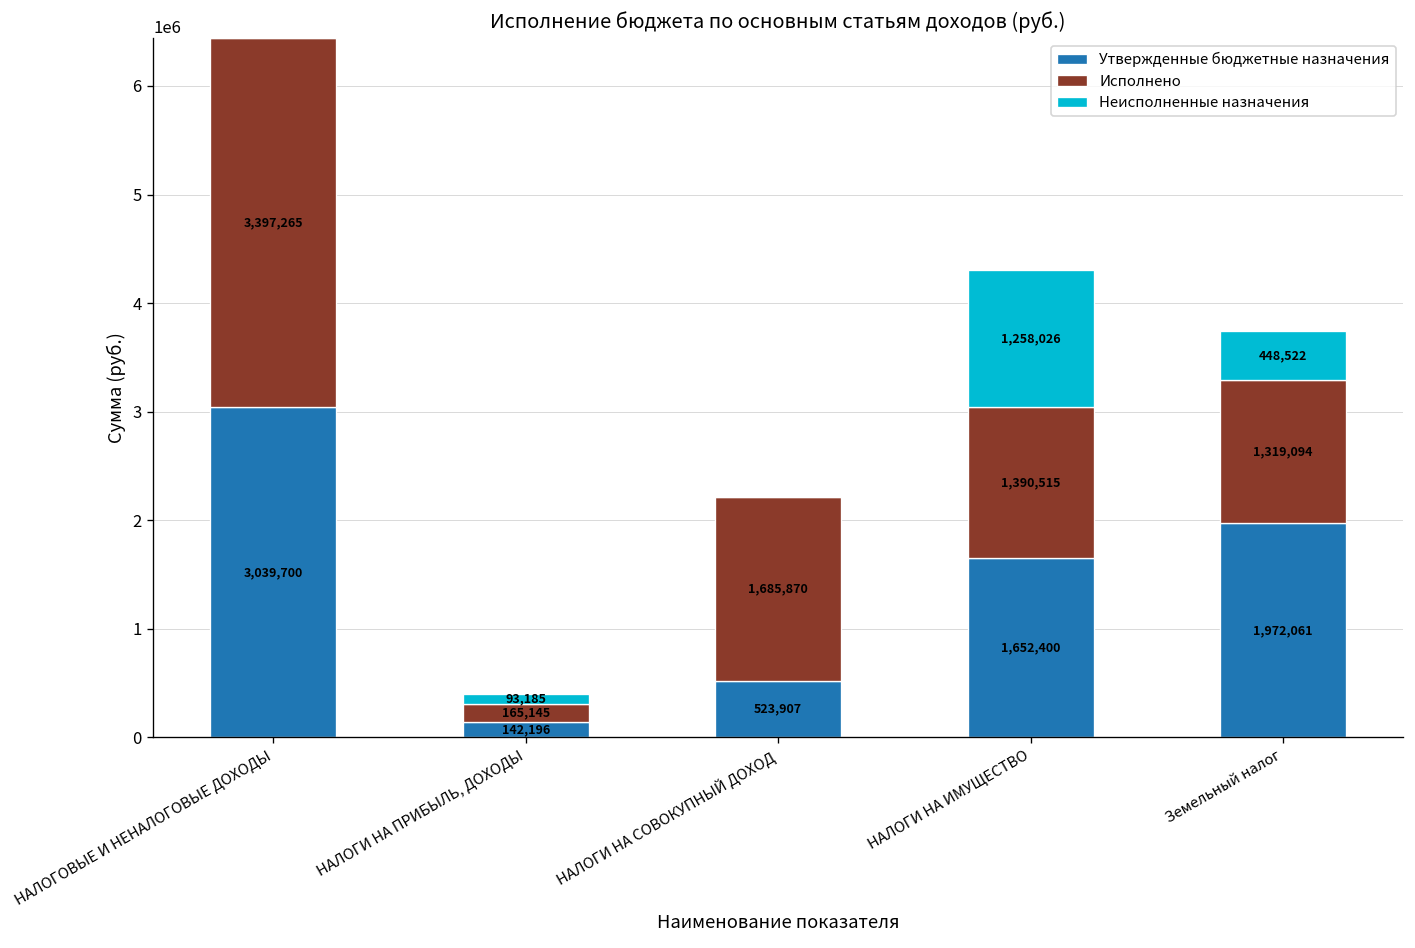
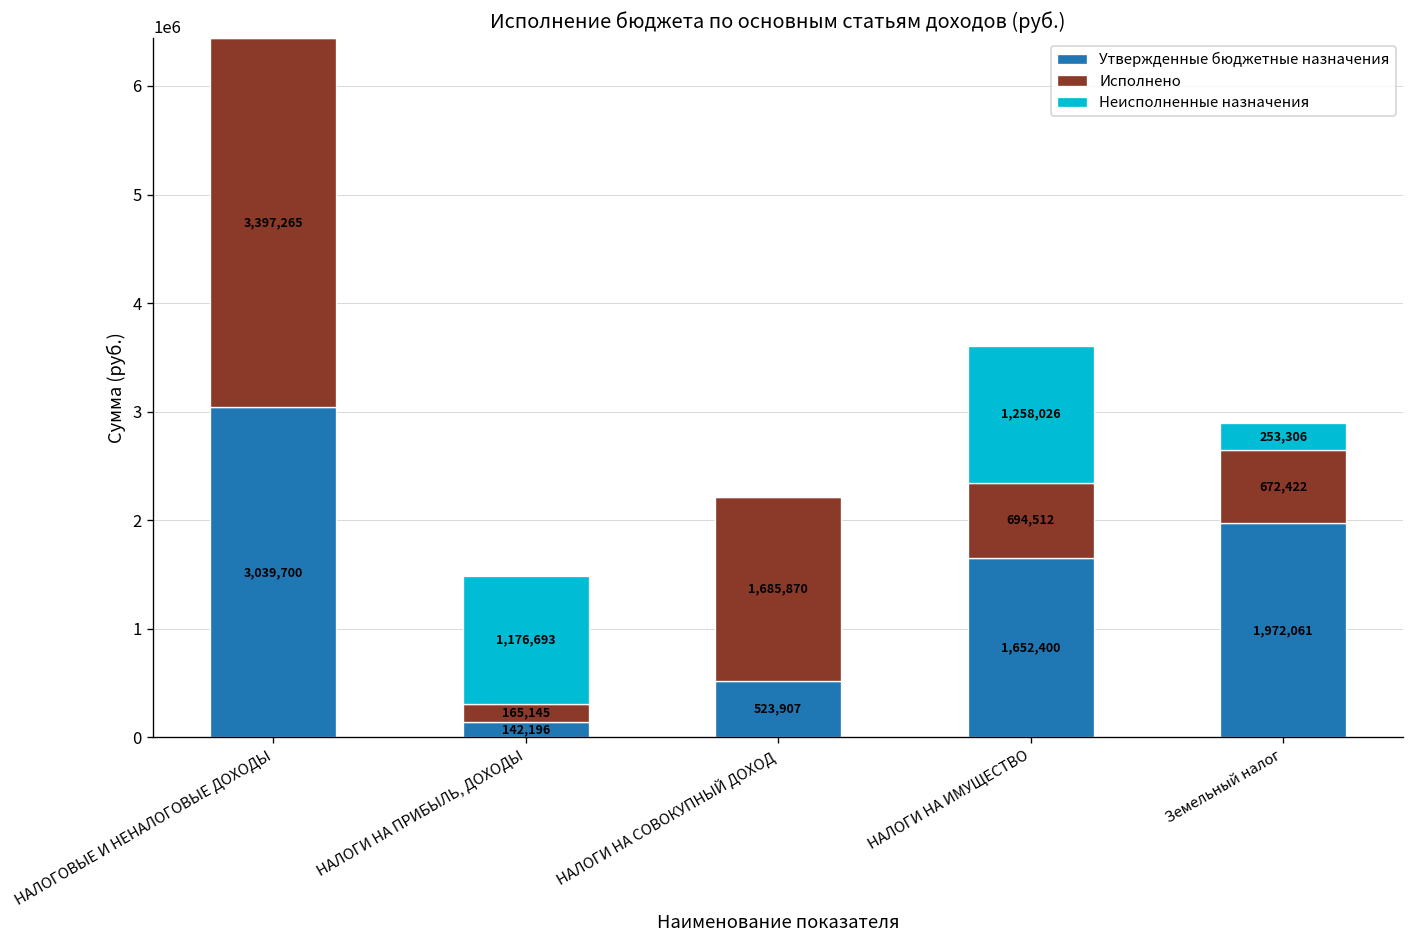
  {
    "Утвержденные бюджетные назначения": {
      "НАЛОГОВЫЕ И НЕНАЛОГОВЫЕ ДОХОДЫ": "3,039,700",
      "НАЛОГИ НА ПРИБЫЛЬ, ДОХОДЫ": "142,196",
      "НАЛОГИ НА СОВОКУПНЫЙ ДОХОД": "523,907",
      "НАЛОГИ НА ИМУЩЕСТВО": "1,652,400",
      "Земельный налог": "1,972,061"
    },
    "Исполнено": {
      "НАЛОГОВЫЕ И НЕНАЛОГОВЫЕ ДОХОДЫ": "3,397,265",
      "НАЛОГИ НА ПРИБЫЛЬ, ДОХОДЫ": "165,145",
      "НАЛОГИ НА СОВОКУПНЫЙ ДОХОД": "1,685,870",
-     "НАЛОГИ НА ИМУЩЕСТВО": "1,390,515",
-     "Земельный налог": "1,319,094"
+     "НАЛОГИ НА ИМУЩЕСТВО": "694,512",
+     "Земельный налог": "672,422"
    },
    "Неисполненные назначения": {
-     "НАЛОГИ НА ПРИБЫЛЬ, ДОХОДЫ": "93,185",
+     "НАЛОГИ НА ПРИБЫЛЬ, ДОХОДЫ": "1,176,693",
      "НАЛОГИ НА ИМУЩЕСТВО": "1,258,026",
-     "Земельный налог": "448,522"
+     "Земельный налог": "253,306"
    }
  }
